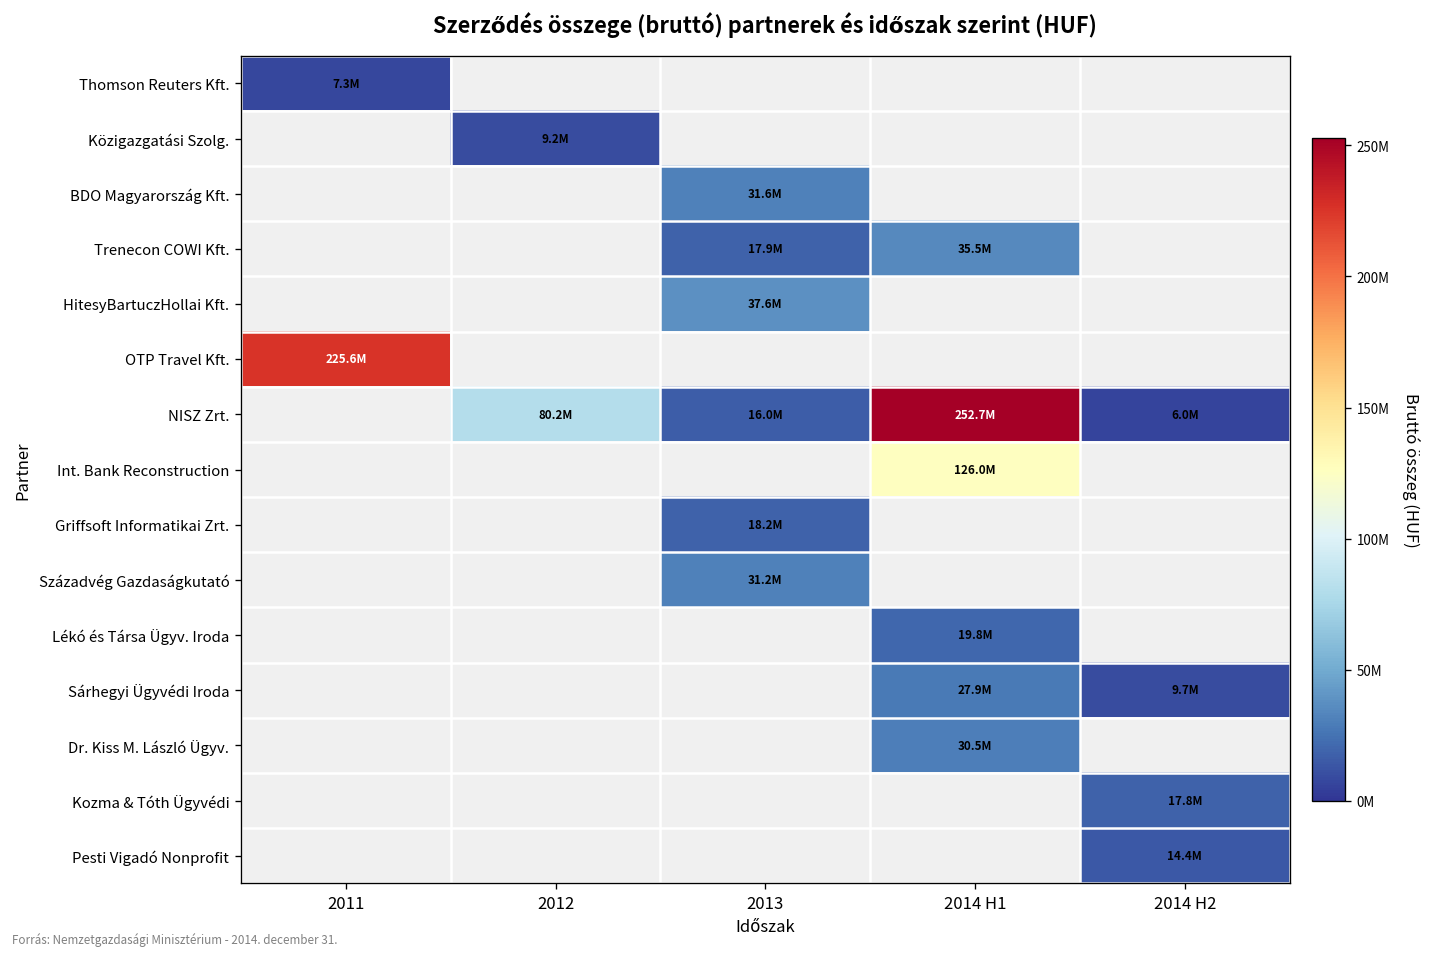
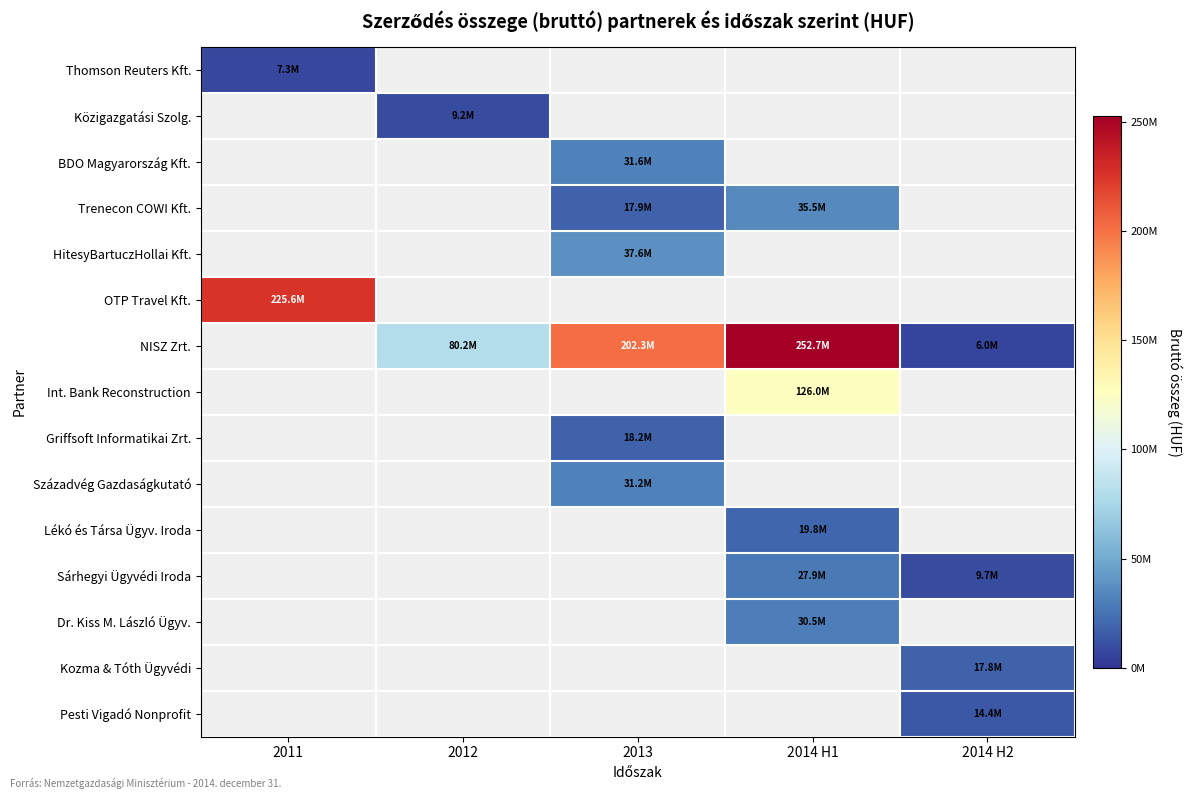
  {
    "Thomson Reuters Kft.": {
      "2011": "7.3M"
    },
    "Közigazgatási Szolg.": {
      "2012": "9.2M"
    },
    "BDO Magyarország Kft.": {
      "2013": "31.6M"
    },
    "Trenecon COWI Kft.": {
      "2013": "17.9M",
      "2014 H1": "35.5M"
    },
    "HitesyBartuczHollai Kft.": {
      "2013": "37.6M"
    },
    "OTP Travel Kft.": {
      "2011": "225.6M"
    },
    "NISZ Zrt.": {
      "2012": "80.2M",
-     "2013": "16.0M",
+     "2013": "202.3M",
      "2014 H1": "252.7M",
      "2014 H2": "6.0M"
    },
    "Int. Bank Reconstruction": {
      "2014 H1": "126.0M"
    },
    "Griffsoft Informatikai Zrt.": {
      "2013": "18.2M"
    },
    "Századvég Gazdaságkutató": {
      "2013": "31.2M"
    },
    "Lékó és Társa Ügyv. Iroda": {
      "2014 H1": "19.8M"
    },
    "Sárhegyi Ügyvédi Iroda": {
      "2014 H1": "27.9M",
      "2014 H2": "9.7M"
    },
    "Dr. Kiss M. László Ügyv.": {
      "2014 H1": "30.5M"
    },
    "Kozma & Tóth Ügyvédi": {
      "2014 H2": "17.8M"
    },
    "Pesti Vigadó Nonprofit": {
      "2014 H2": "14.4M"
    }
  }
